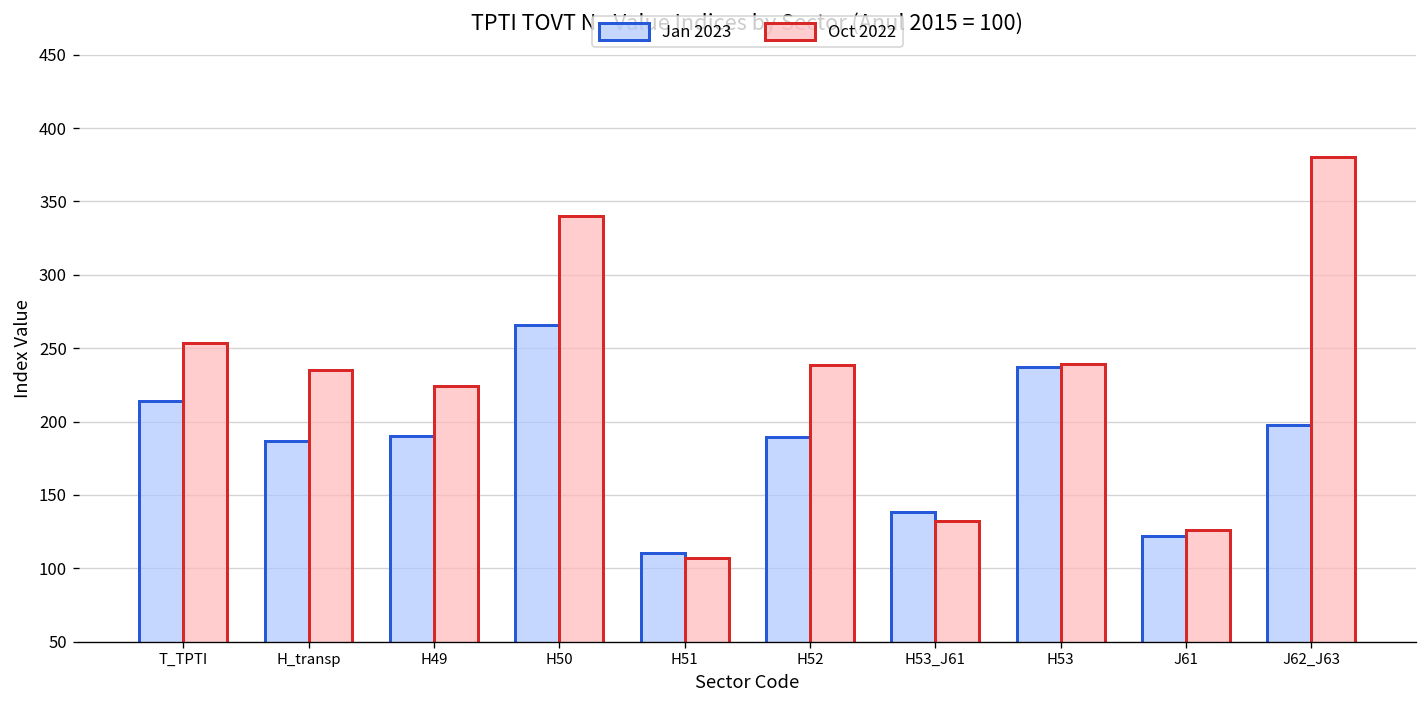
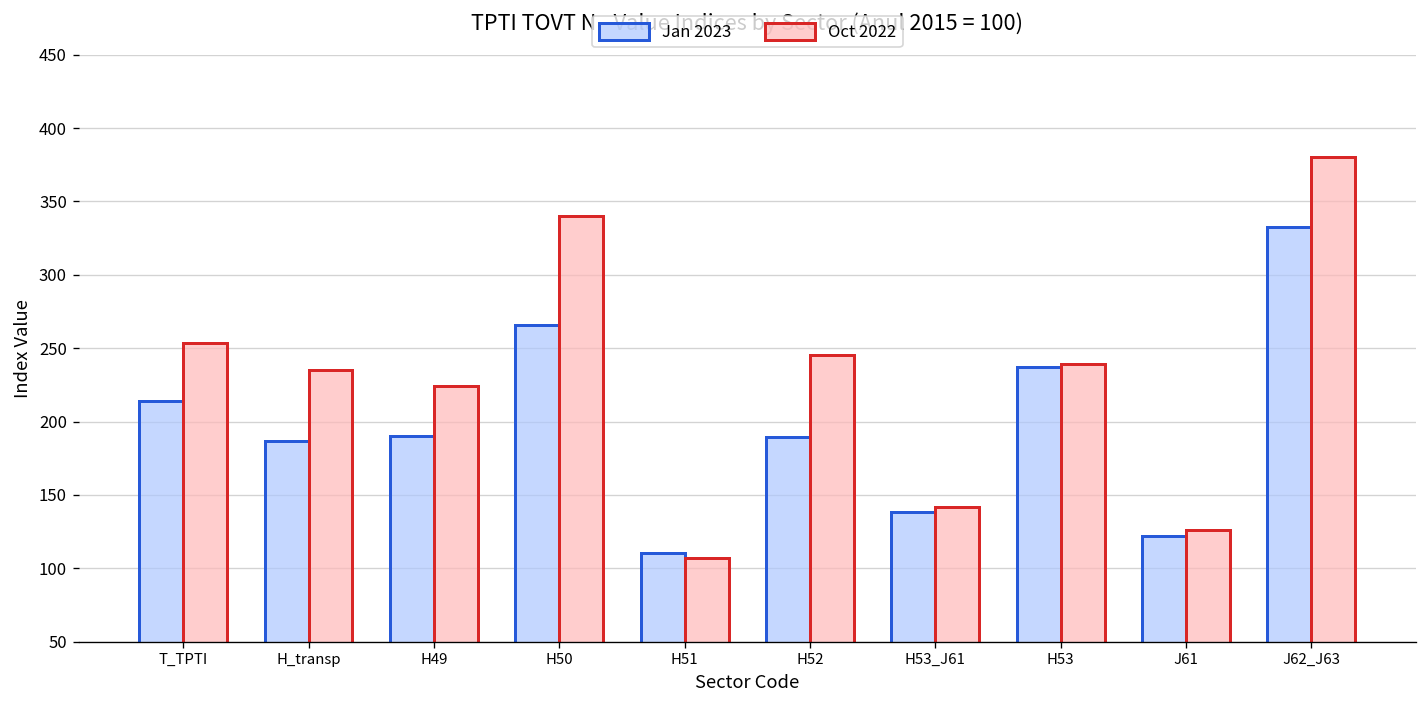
  {
    "Jan 2023": {
      "T_TPTI": 214,
      "H_transp": 187,
      "H49": 190,
      "H50": 266,
      "H51": 110,
      "H52": 189,
      "H53_J61": 139,
      "H53": 237,
      "J61": 122,
-     "J62_J63": 198
+     "J62_J63": 332
    },
    "Oct 2022": {
      "T_TPTI": 253,
      "H_transp": 235,
      "H49": 225,
      "H50": 340,
      "H51": 107,
-     "H52": 238,
-     "H53_J61": 132,
+     "H52": 246,
+     "H53_J61": 142,
      "H53": 239,
      "J61": 126,
      "J62_J63": 381
    }
  }
